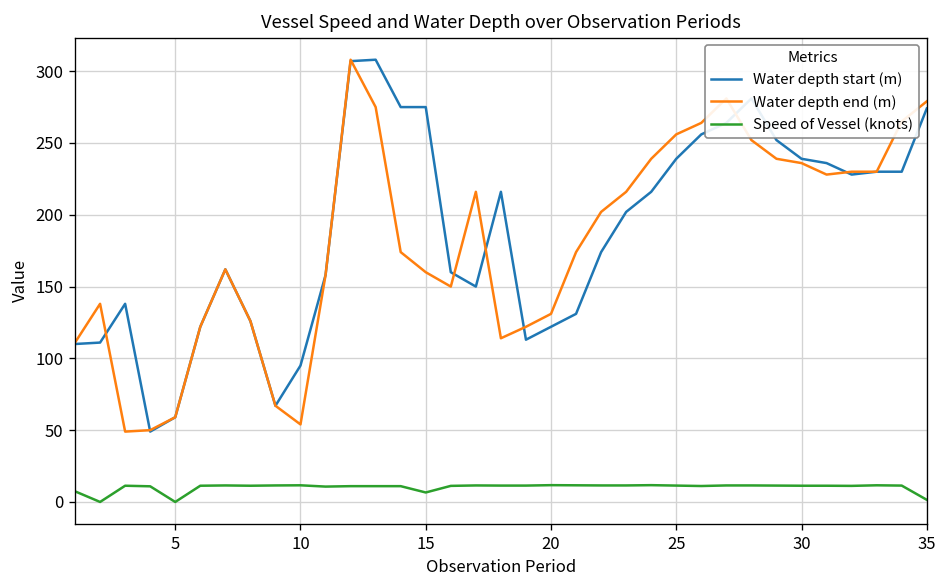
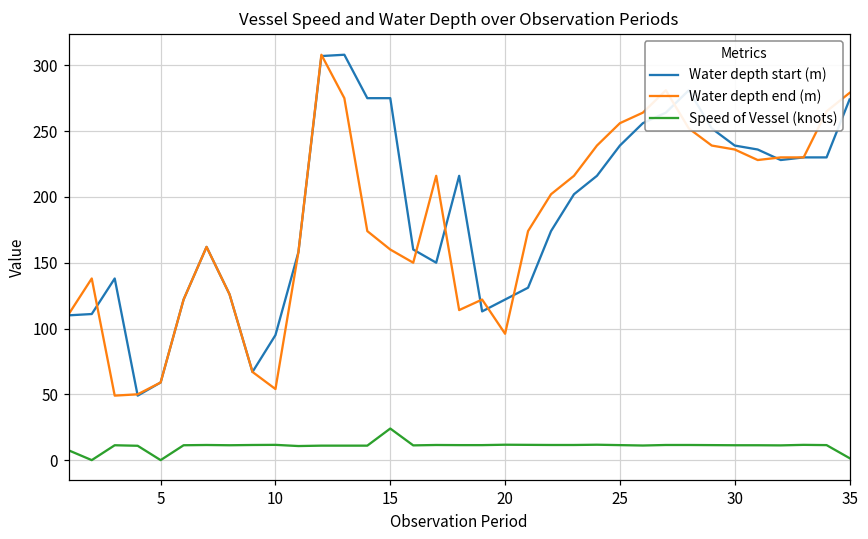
  {
    "Water depth start (m)": {
      "10": 95,
      "15": 275,
      "20": 122,
      "25": 239,
      "30": 239,
      "35": 274
    },
    "Water depth end (m)": {
      "10": 54,
      "15": 160,
-     "20": 131,
+     "20": 96,
      "25": 256,
      "30": 236,
      "35": 279
    },
    "Speed of Vessel (knots)": {
      "5": 0,
      "10": 12,
-     "15": 7,
+     "15": 24,
      "20": 12,
      "25": 11,
      "30": 11,
      "35": 2
    }
  }
